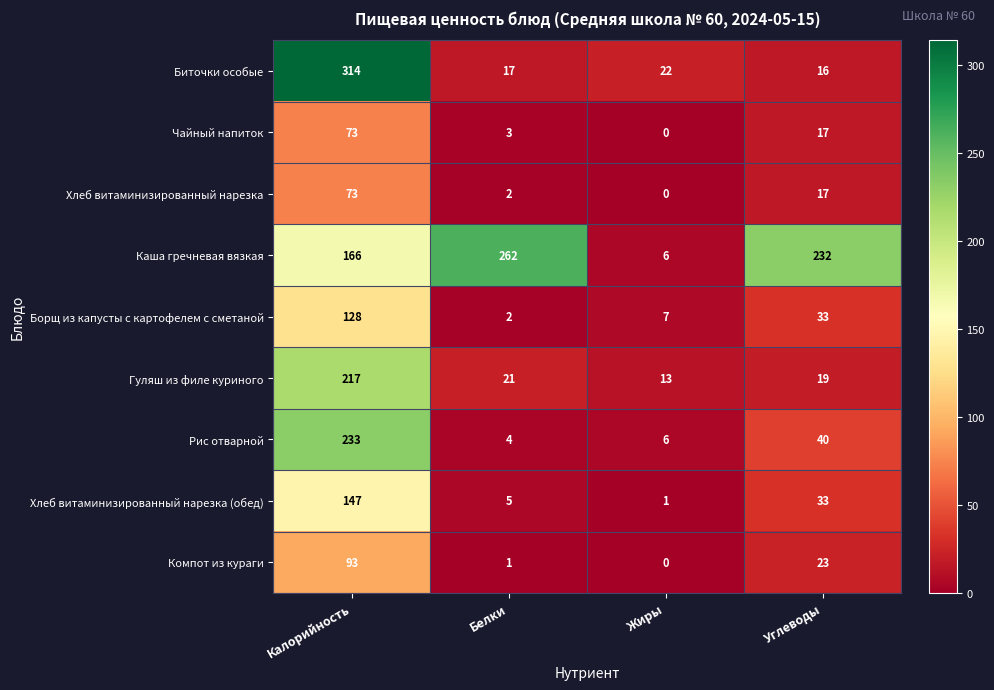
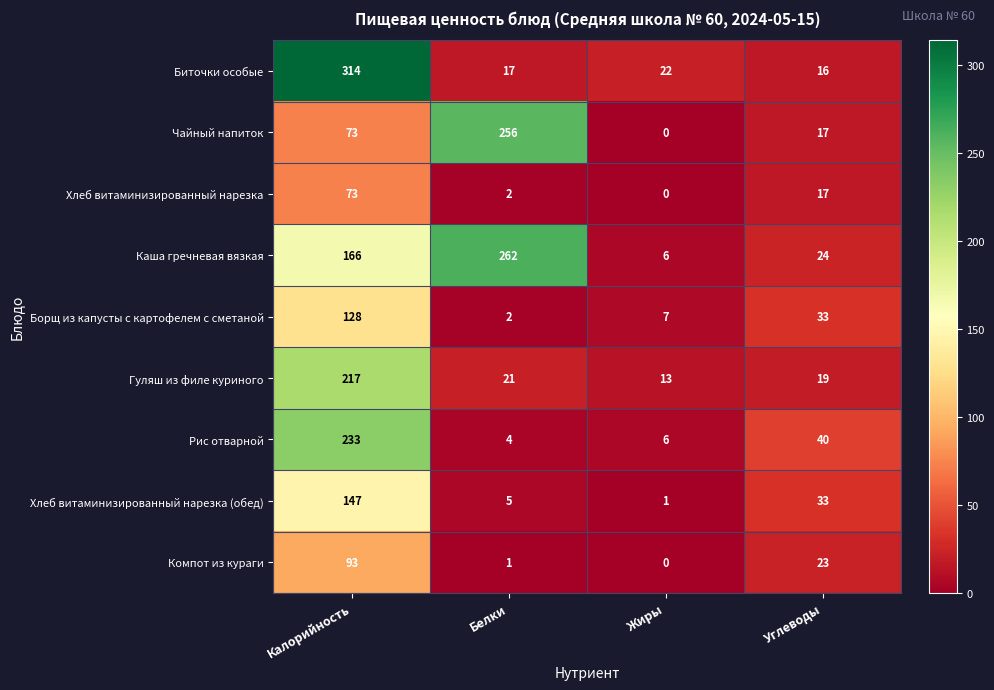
  {
    "Биточки особые": {
      "Калорийность": 314,
      "Белки": 17,
      "Жиры": 22,
      "Углеводы": 16
    },
    "Чайный напиток": {
      "Калорийность": 73,
-     "Белки": 3,
+     "Белки": 256,
      "Жиры": 0,
      "Углеводы": 17
    },
    "Хлеб витаминизированный нарезка": {
      "Калорийность": 73,
      "Белки": 2,
      "Жиры": 0,
      "Углеводы": 17
    },
    "Каша гречневая вязкая": {
      "Калорийность": 166,
      "Белки": 262,
      "Жиры": 6,
-     "Углеводы": 232
+     "Углеводы": 24
    },
    "Борщ из капусты с картофелем с сметаной": {
      "Калорийность": 128,
      "Белки": 2,
      "Жиры": 7,
      "Углеводы": 33
    },
    "Гуляш из филе куриного": {
      "Калорийность": 217,
      "Белки": 21,
      "Жиры": 13,
      "Углеводы": 19
    },
    "Рис отварной": {
      "Калорийность": 233,
      "Белки": 4,
      "Жиры": 6,
      "Углеводы": 40
    },
    "Хлеб витаминизированный нарезка (обед)": {
      "Калорийность": 147,
      "Белки": 5,
      "Жиры": 1,
      "Углеводы": 33
    },
    "Компот из кураги": {
      "Калорийность": 93,
      "Белки": 1,
      "Жиры": 0,
      "Углеводы": 23
    }
  }
